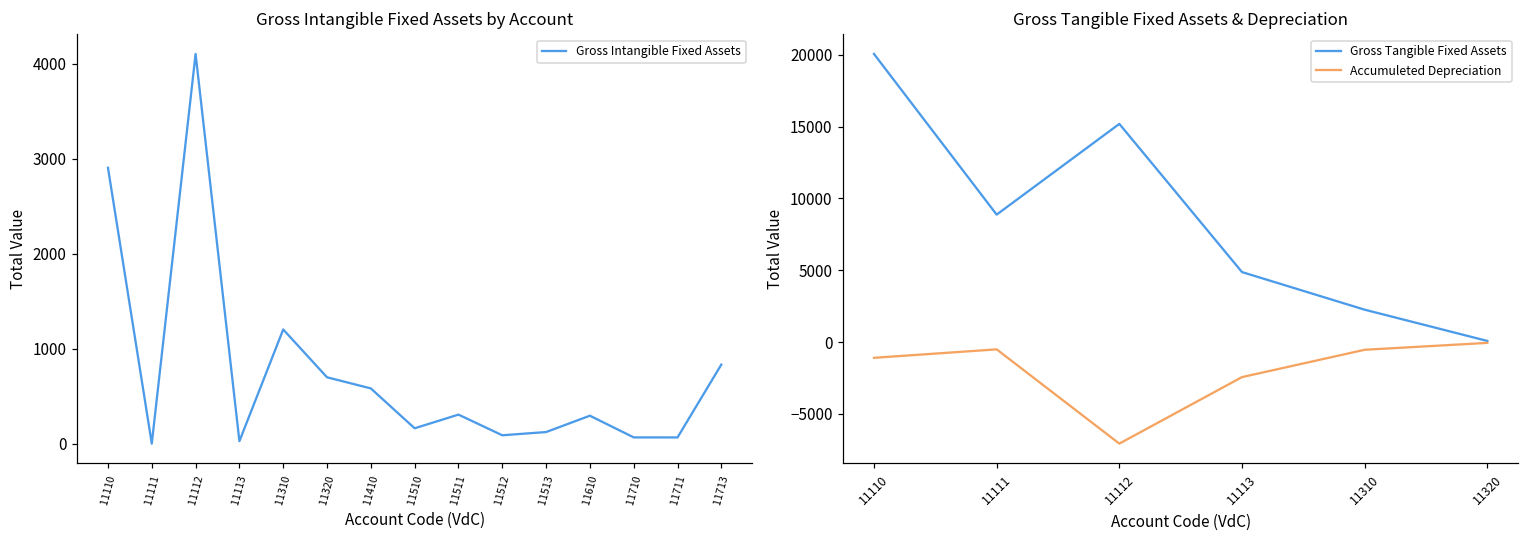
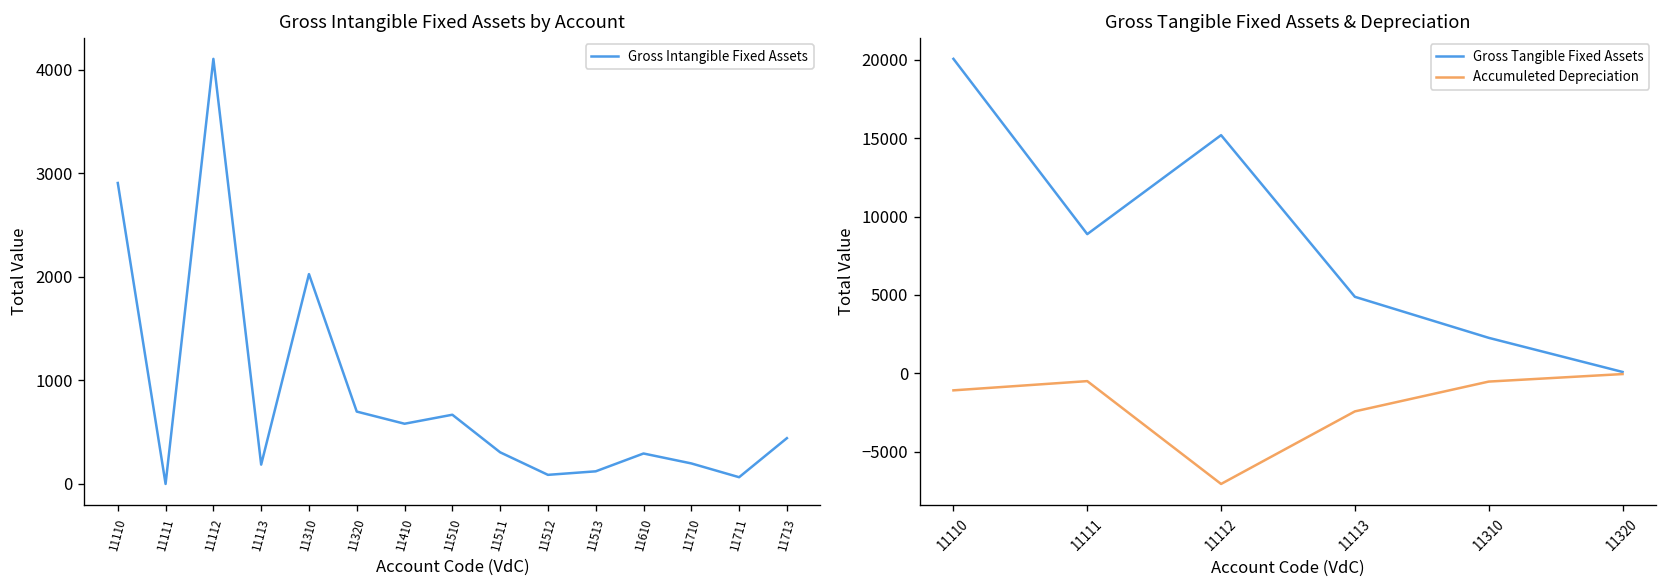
  {
    "Gross Intangible Fixed Assets by Account": {
      "11110": 2900,
      "11111": 0,
      "11112": 4100,
-     "11113": 0,
-     "11310": 1200,
+     "11113": 200,
+     "11310": 2000,
      "11320": 700,
      "11410": 600,
-     "11510": 200,
+     "11510": 700,
      "11511": 300,
      "11512": 100,
      "11513": 100,
      "11610": 300,
-     "11710": 100,
+     "11710": 200,
      "11711": 100,
-     "11713": 800
+     "11713": 400
    },
    "Gross Tangible Fixed Assets & Depreciation": {
      "Gross Tangible Fixed Assets": {
        "11110": 20100,
        "11111": 8900,
        "11112": 15200,
        "11113": 4900,
        "11310": 2300
      },
      "Accumuleted Depreciation": {
        "11110": -1100,
        "11111": -500,
        "11112": -7100,
        "11113": -2400,
        "11310": -500
      }
    }
  }
